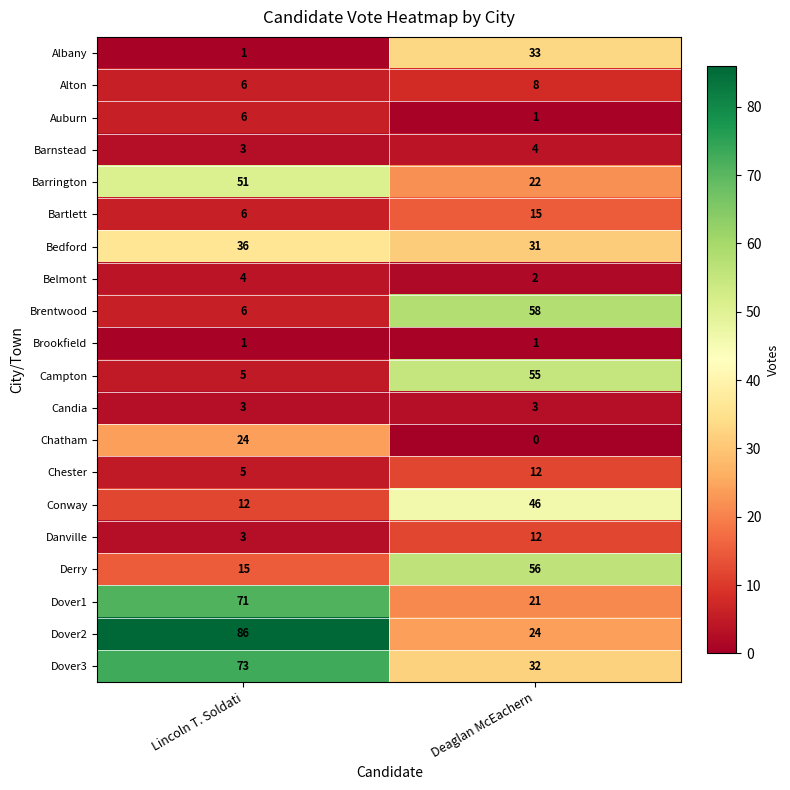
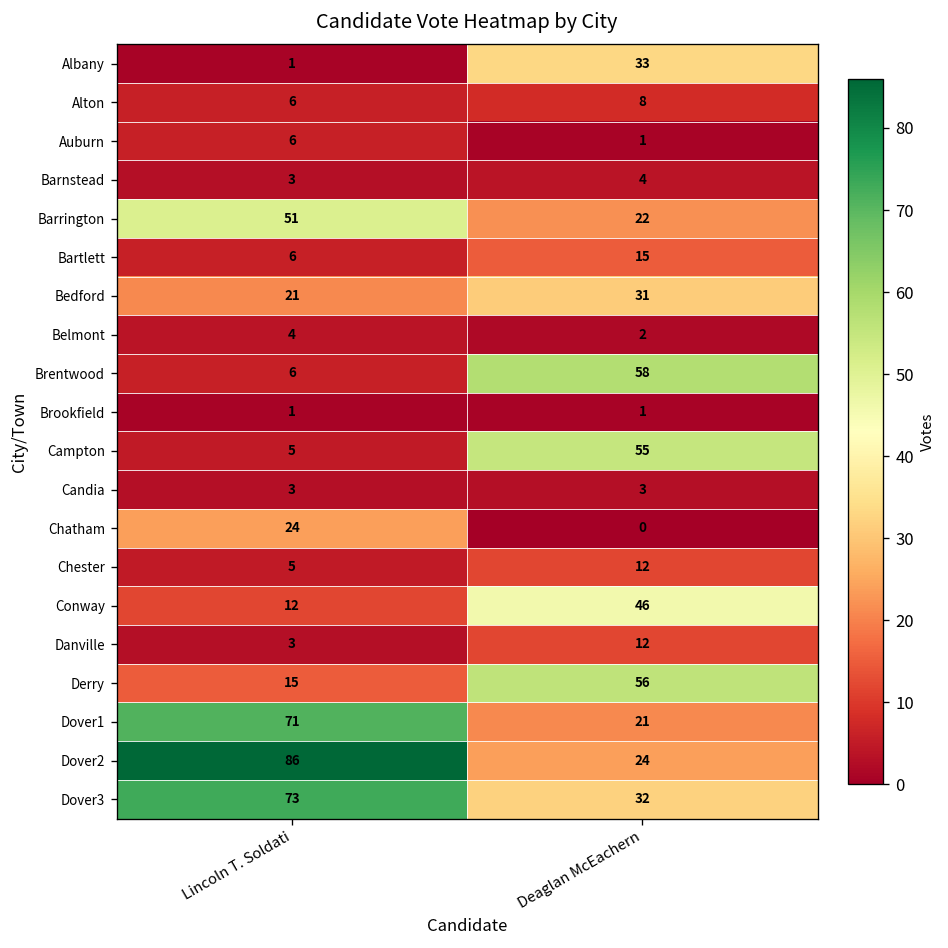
  {
    "Albany": {
      "Lincoln T. Soldati": 1,
      "Deaglan McEachern": 33
    },
    "Alton": {
      "Lincoln T. Soldati": 6,
      "Deaglan McEachern": 8
    },
    "Auburn": {
      "Lincoln T. Soldati": 6,
      "Deaglan McEachern": 1
    },
    "Barnstead": {
      "Lincoln T. Soldati": 3,
      "Deaglan McEachern": 4
    },
    "Barrington": {
      "Lincoln T. Soldati": 51,
      "Deaglan McEachern": 22
    },
    "Bartlett": {
      "Lincoln T. Soldati": 6,
      "Deaglan McEachern": 15
    },
    "Bedford": {
-     "Lincoln T. Soldati": 36,
+     "Lincoln T. Soldati": 21,
      "Deaglan McEachern": 31
    },
    "Belmont": {
      "Lincoln T. Soldati": 4,
      "Deaglan McEachern": 2
    },
    "Brentwood": {
      "Lincoln T. Soldati": 6,
      "Deaglan McEachern": 58
    },
    "Brookfield": {
      "Lincoln T. Soldati": 1,
      "Deaglan McEachern": 1
    },
    "Campton": {
      "Lincoln T. Soldati": 5,
      "Deaglan McEachern": 55
    },
    "Candia": {
      "Lincoln T. Soldati": 3,
      "Deaglan McEachern": 3
    },
    "Chatham": {
      "Lincoln T. Soldati": 24,
      "Deaglan McEachern": 0
    },
    "Chester": {
      "Lincoln T. Soldati": 5,
      "Deaglan McEachern": 12
    },
    "Conway": {
      "Lincoln T. Soldati": 12,
      "Deaglan McEachern": 46
    },
    "Danville": {
      "Lincoln T. Soldati": 3,
      "Deaglan McEachern": 12
    },
    "Derry": {
      "Lincoln T. Soldati": 15,
      "Deaglan McEachern": 56
    },
    "Dover1": {
      "Lincoln T. Soldati": 71,
      "Deaglan McEachern": 21
    },
    "Dover2": {
      "Lincoln T. Soldati": 86,
      "Deaglan McEachern": 24
    },
    "Dover3": {
      "Lincoln T. Soldati": 73,
      "Deaglan McEachern": 32
    }
  }
